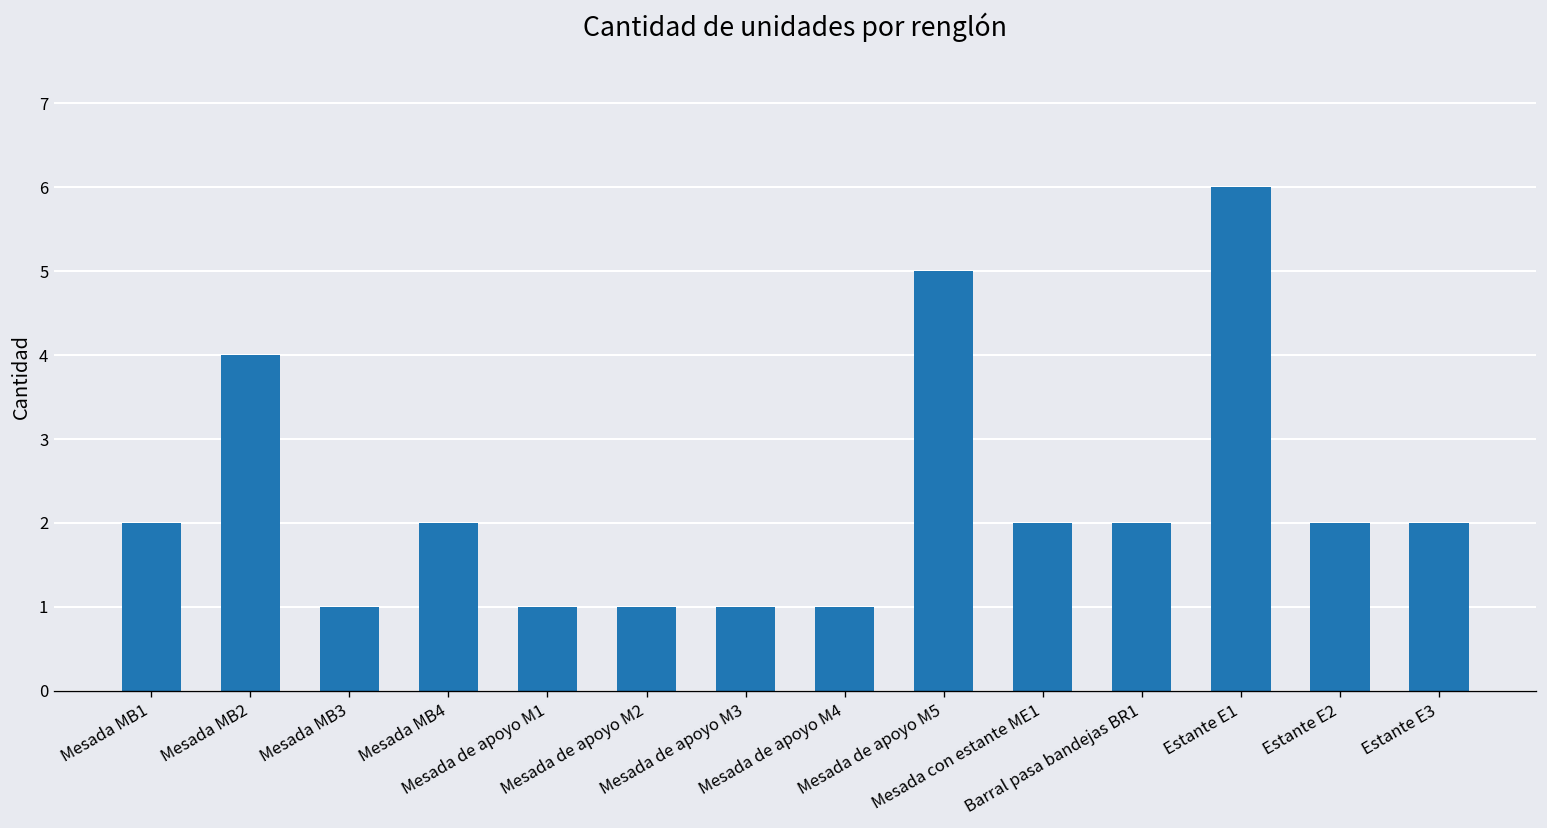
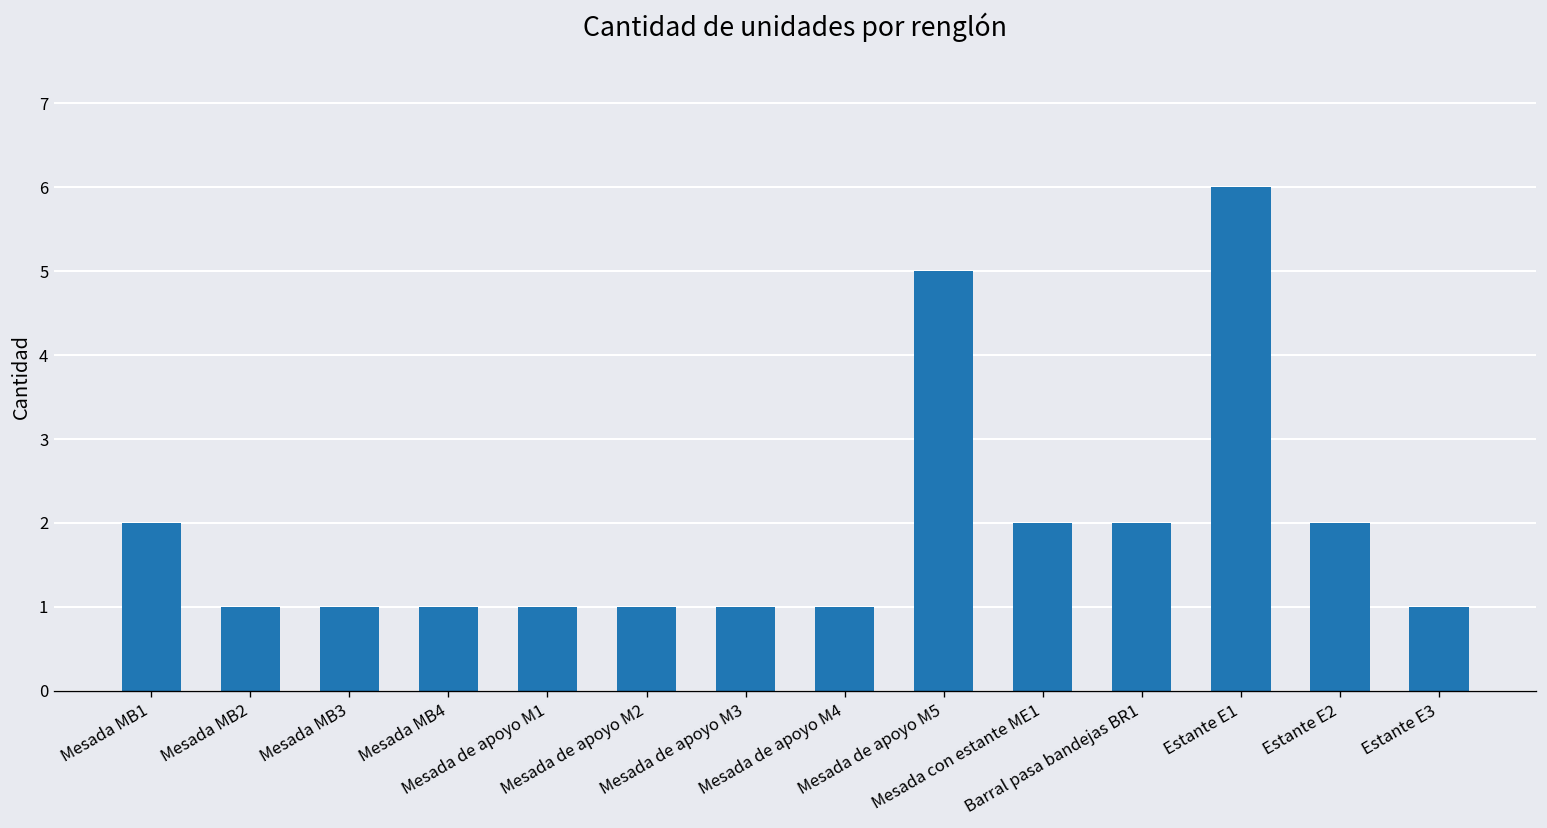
  {
    "Mesada MB1": 2,
-   "Mesada MB2": 4,
+   "Mesada MB2": 1,
    "Mesada MB3": 1,
-   "Mesada MB4": 2,
+   "Mesada MB4": 1,
    "Mesada de apoyo M1": 1,
    "Mesada de apoyo M2": 1,
    "Mesada de apoyo M3": 1,
    "Mesada de apoyo M4": 1,
    "Mesada de apoyo M5": 5,
    "Mesada con estante ME1": 2,
    "Barral pasa bandejas BR1": 2,
    "Estante E1": 6,
    "Estante E2": 2,
-   "Estante E3": 2
+   "Estante E3": 1
  }
